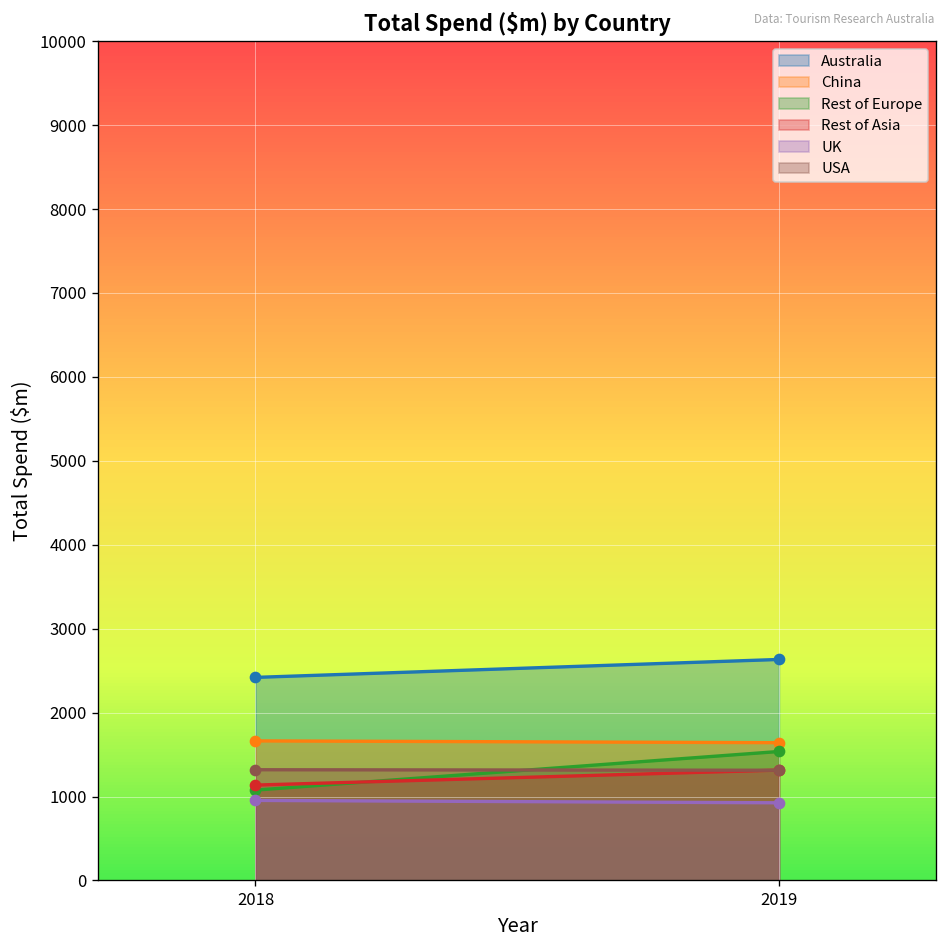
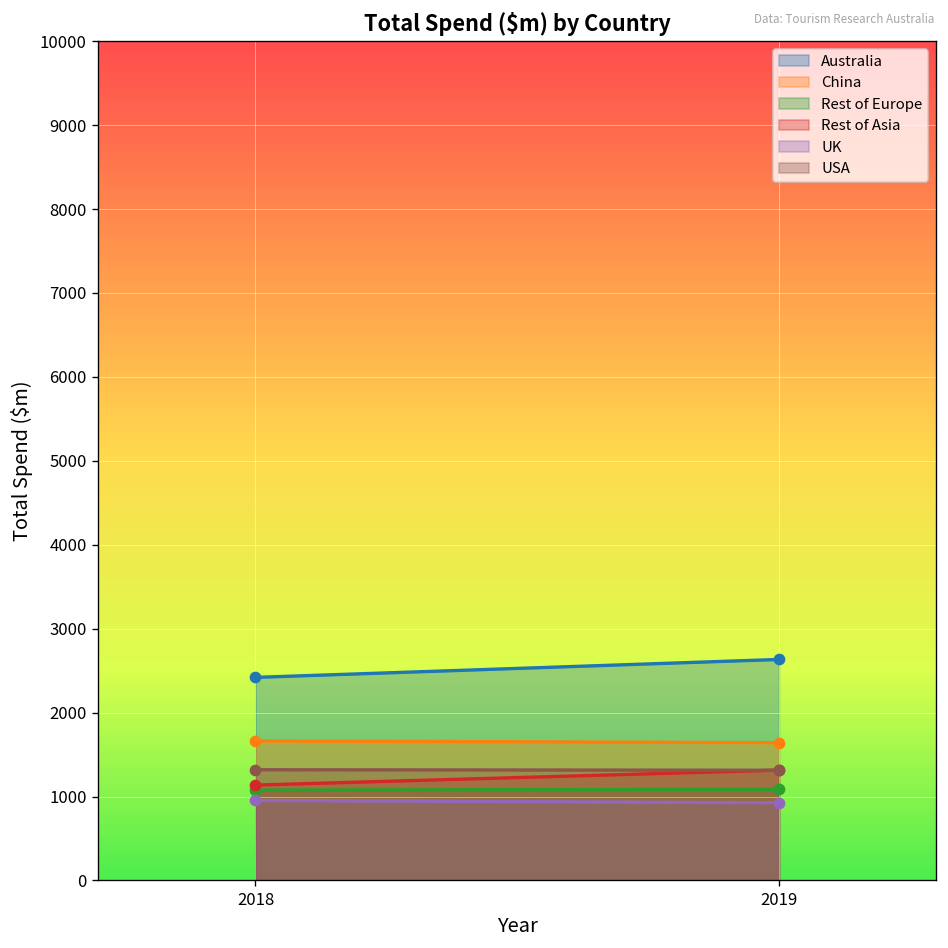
  {
    "Australia": {
      "2018": 2400,
      "2019": 2600
    },
    "Rest of Europe": {
      "2018": 1100,
-     "2019": 1500
+     "2019": 1100
    },
    "UK": {
      "2018": 1000,
      "2019": 900
    }
  }
